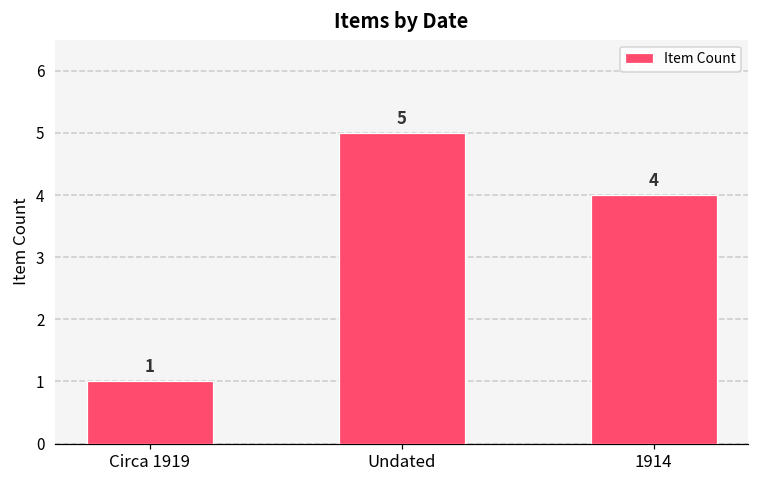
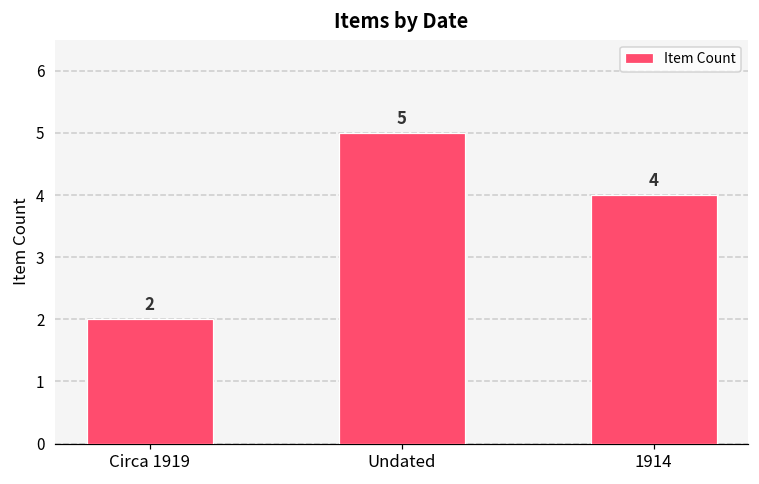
  {
-   "Circa 1919": 1,
+   "Circa 1919": 2,
    "Undated": 5,
    "1914": 4
  }
